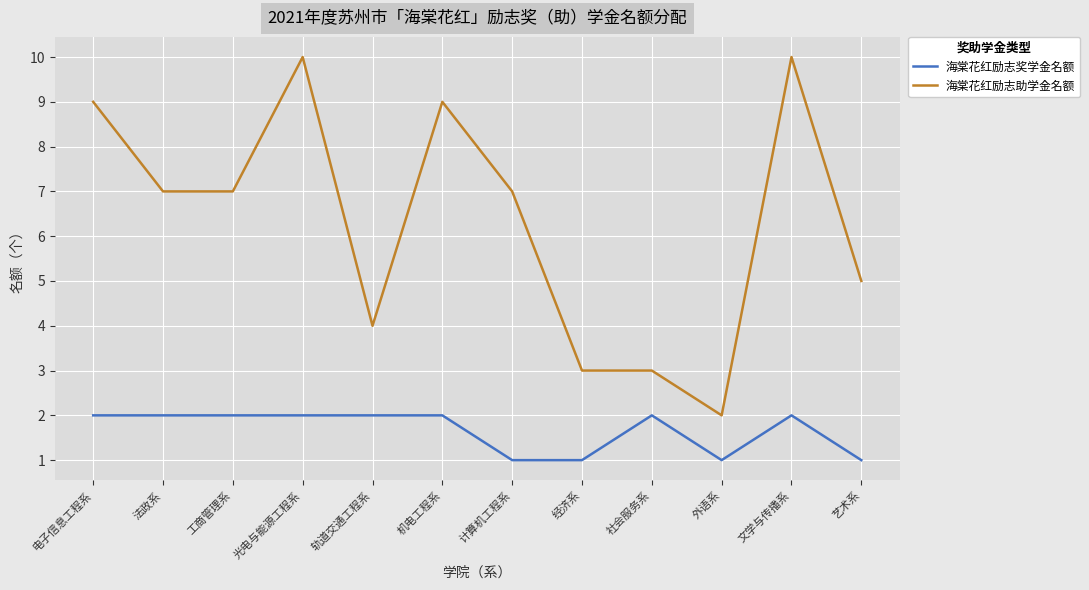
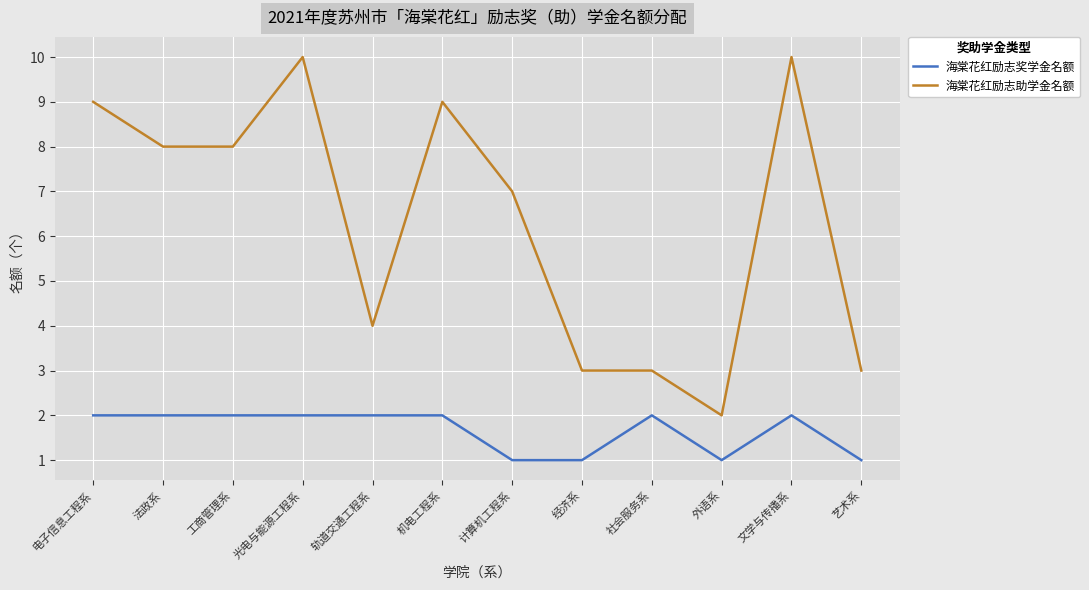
  {
    "海棠花红励志奖学金名额": {
      "电子信息工程系": 2,
      "法政系": 2,
      "工商管理系": 2,
      "光电与能源工程系": 2,
      "轨道交通工程系": 2,
      "机电工程系": 2,
      "计算机工程系": 1,
      "经济系": 1,
      "社会服务系": 2,
      "外语系": 1,
      "文学与传播系": 2,
      "艺术系": 1
    },
    "海棠花红励志助学金名额": {
      "电子信息工程系": 9,
-     "法政系": 7,
-     "工商管理系": 7,
+     "法政系": 8,
+     "工商管理系": 8,
      "光电与能源工程系": 10,
      "轨道交通工程系": 4,
      "机电工程系": 9,
      "计算机工程系": 7,
      "经济系": 3,
      "社会服务系": 3,
      "外语系": 2,
      "文学与传播系": 10,
-     "艺术系": 5
+     "艺术系": 3
    }
  }
